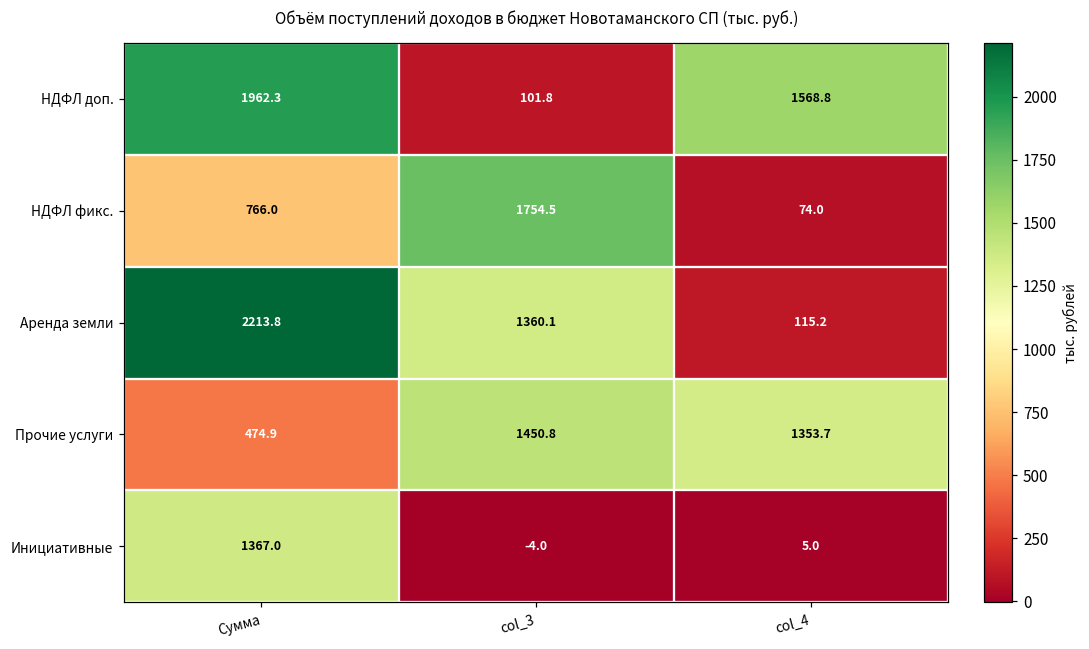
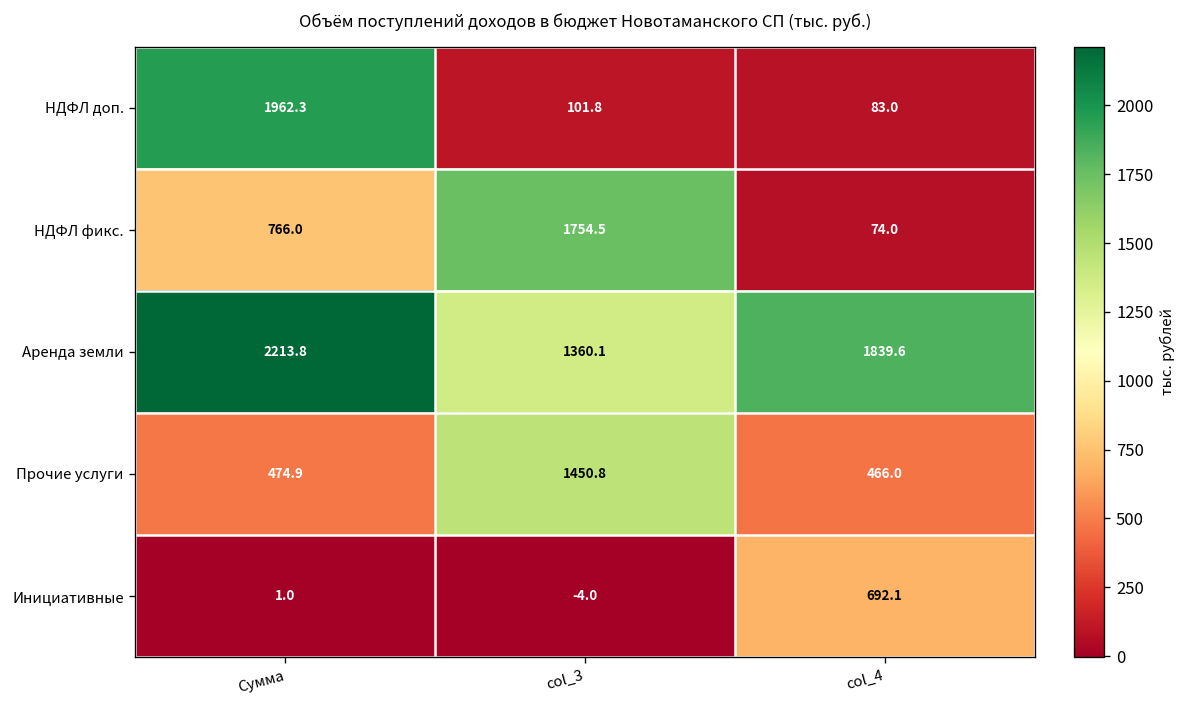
  {
    "НДФЛ доп.": {
      "Сумма": 1962.3,
      "col_3": 101.8,
-     "col_4": 1568.8
+     "col_4": 83.0
    },
    "НДФЛ фикс.": {
      "Сумма": 766.0,
      "col_3": 1754.5,
      "col_4": 74.0
    },
    "Аренда земли": {
      "Сумма": 2213.8,
      "col_3": 1360.1,
-     "col_4": 115.2
+     "col_4": 1839.6
    },
    "Прочие услуги": {
      "Сумма": 474.9,
      "col_3": 1450.8,
-     "col_4": 1353.7
+     "col_4": 466.0
    },
    "Инициативные": {
-     "Сумма": 1367.0,
+     "Сумма": 1.0,
      "col_3": -4.0,
-     "col_4": 5.0
+     "col_4": 692.1
    }
  }
